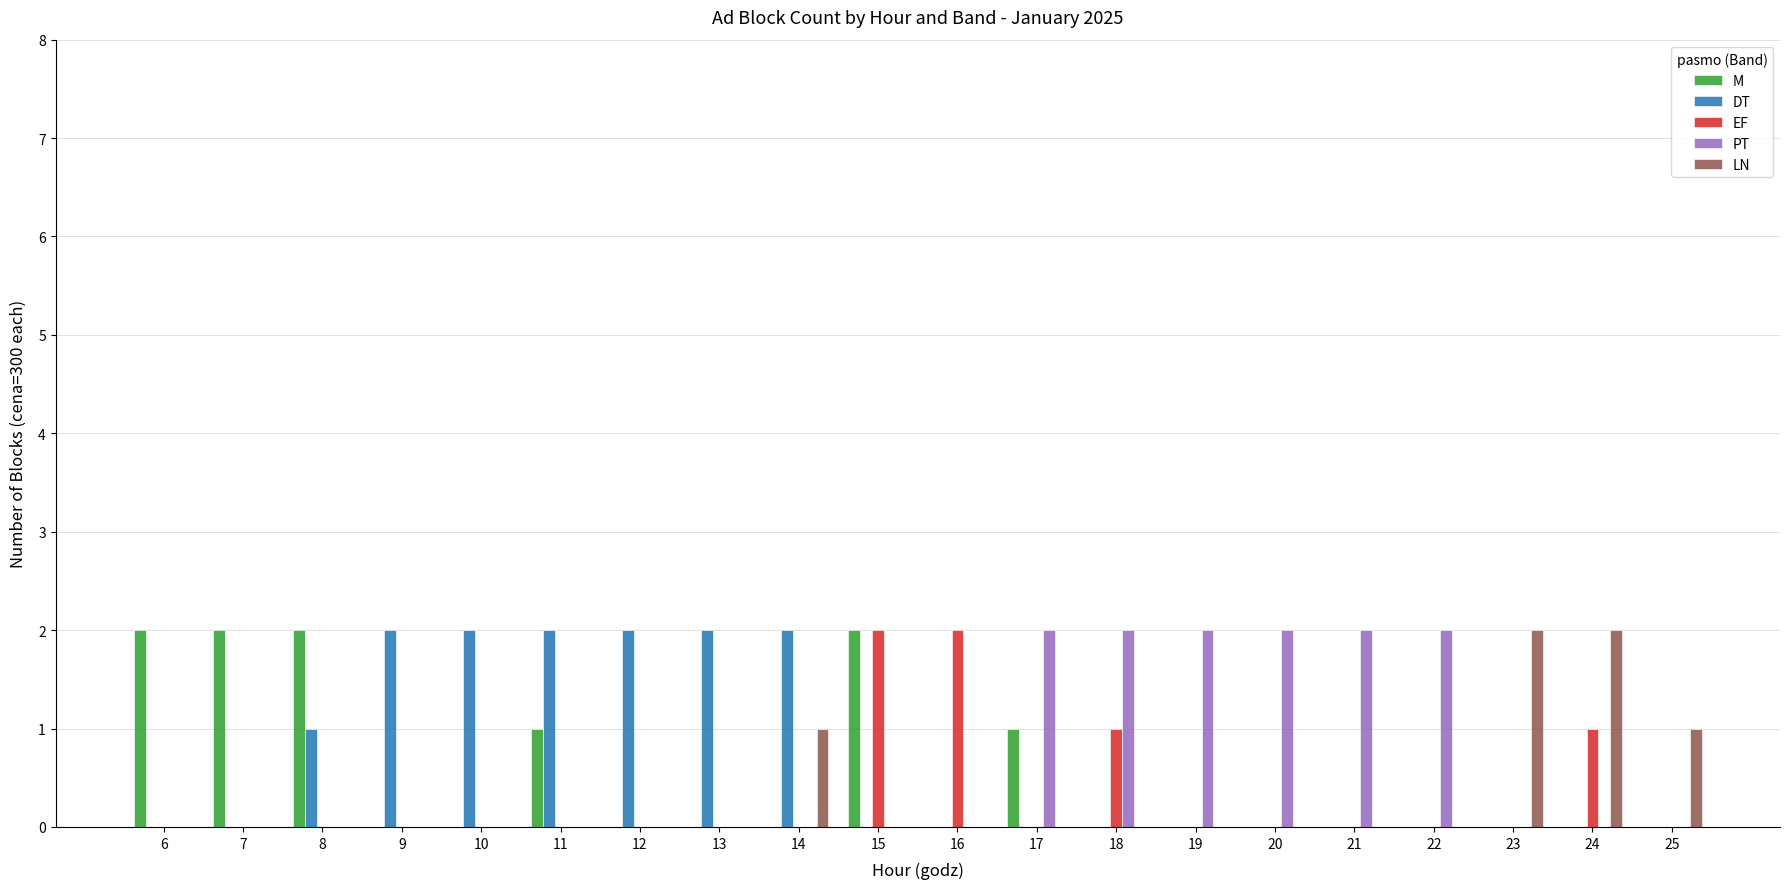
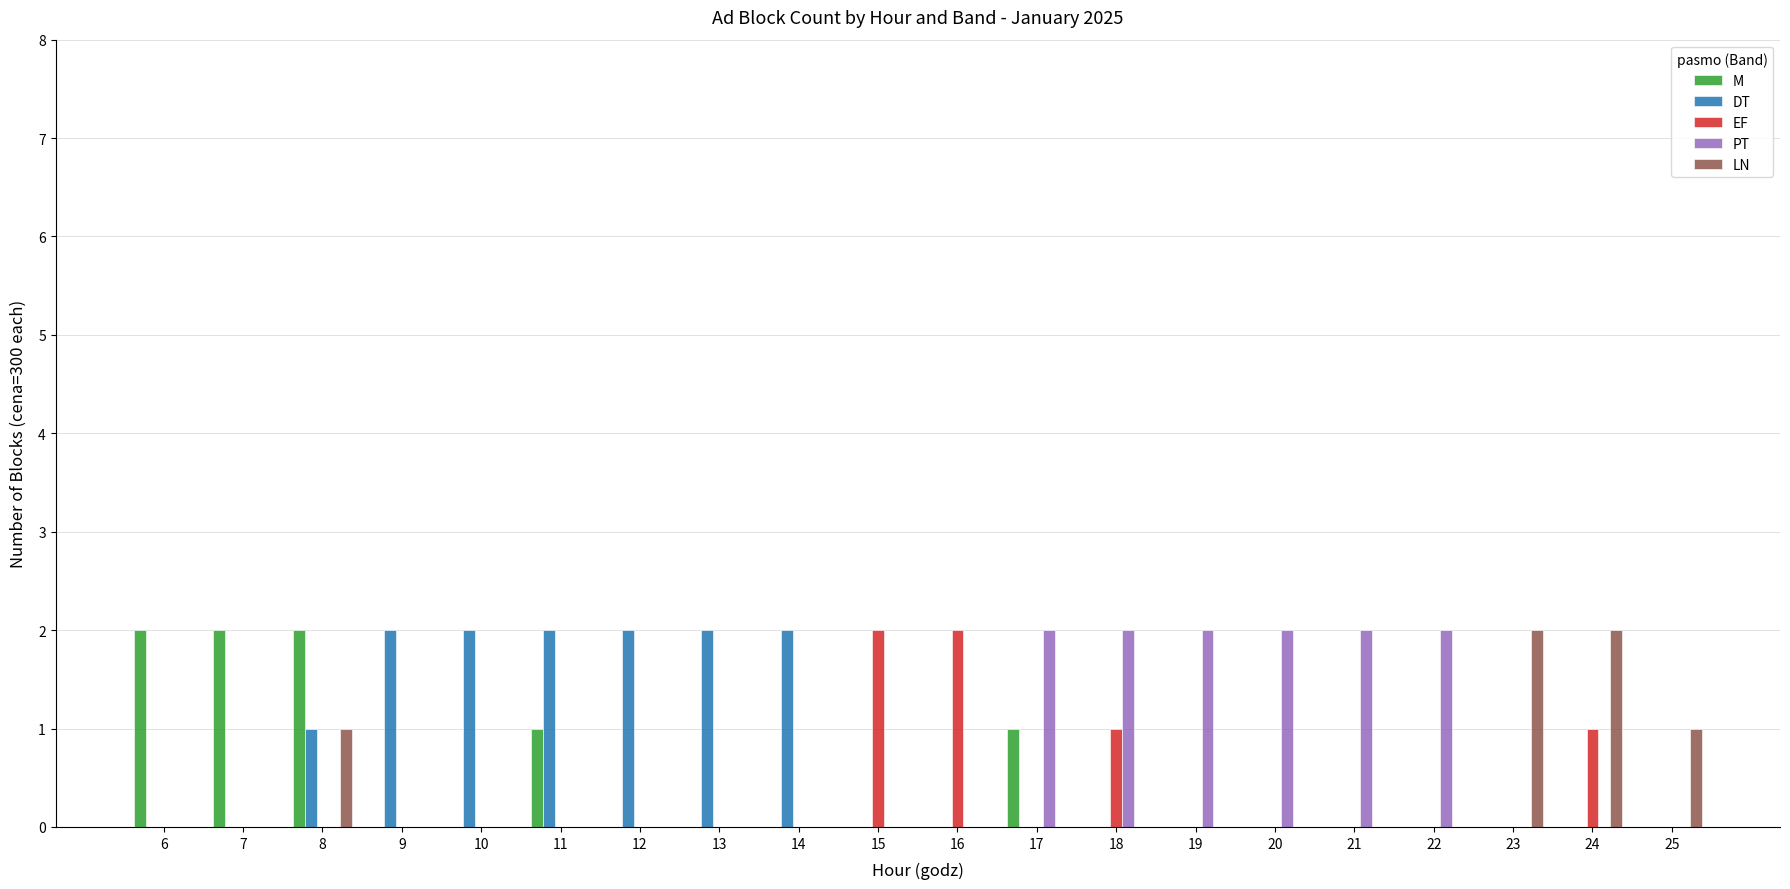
  {
    "M": {
      "6": 2,
      "7": 2,
      "8": 2,
      "9": 0,
      "10": 0,
      "11": 1,
      "12": 0,
      "13": 0,
      "14": 0,
-     "15": 2,
+     "15": 0,
      "16": 0,
      "17": 1,
      "18": 0,
      "19": 0,
      "20": 0,
      "21": 0,
      "22": 0,
      "23": 0,
      "24": 0,
      "25": 0
    },
    "DT": {
      "6": 0,
      "7": 0,
      "8": 1,
      "9": 2,
      "10": 2,
      "11": 2,
      "12": 2,
      "13": 2,
      "14": 2,
      "15": 0,
      "16": 0,
      "17": 0,
      "18": 0,
      "19": 0,
      "20": 0,
      "21": 0,
      "22": 0,
      "23": 0,
      "24": 0,
      "25": 0
    },
    "EF": {
      "6": 0,
      "7": 0,
      "8": 0,
      "9": 0,
      "10": 0,
      "11": 0,
      "12": 0,
      "13": 0,
      "14": 0,
      "15": 2,
      "16": 2,
      "17": 0,
      "18": 1,
      "19": 0,
      "20": 0,
      "21": 0,
      "22": 0,
      "23": 0,
      "24": 1,
      "25": 0
    },
    "PT": {
      "6": 0,
      "7": 0,
      "8": 0,
      "9": 0,
      "10": 0,
      "11": 0,
      "12": 0,
      "13": 0,
      "14": 0,
      "15": 0,
      "16": 0,
      "17": 2,
      "18": 2,
      "19": 2,
      "20": 2,
      "21": 2,
      "22": 2,
      "23": 0,
      "24": 0,
      "25": 0
    },
    "LN": {
      "6": 0,
      "7": 0,
-     "8": 0,
+     "8": 1,
      "9": 0,
      "10": 0,
      "11": 0,
      "12": 0,
      "13": 0,
-     "14": 1,
+     "14": 0,
      "15": 0,
      "16": 0,
      "17": 0,
      "18": 0,
      "19": 0,
      "20": 0,
      "21": 0,
      "22": 0,
      "23": 2,
      "24": 2,
      "25": 1
    }
  }
